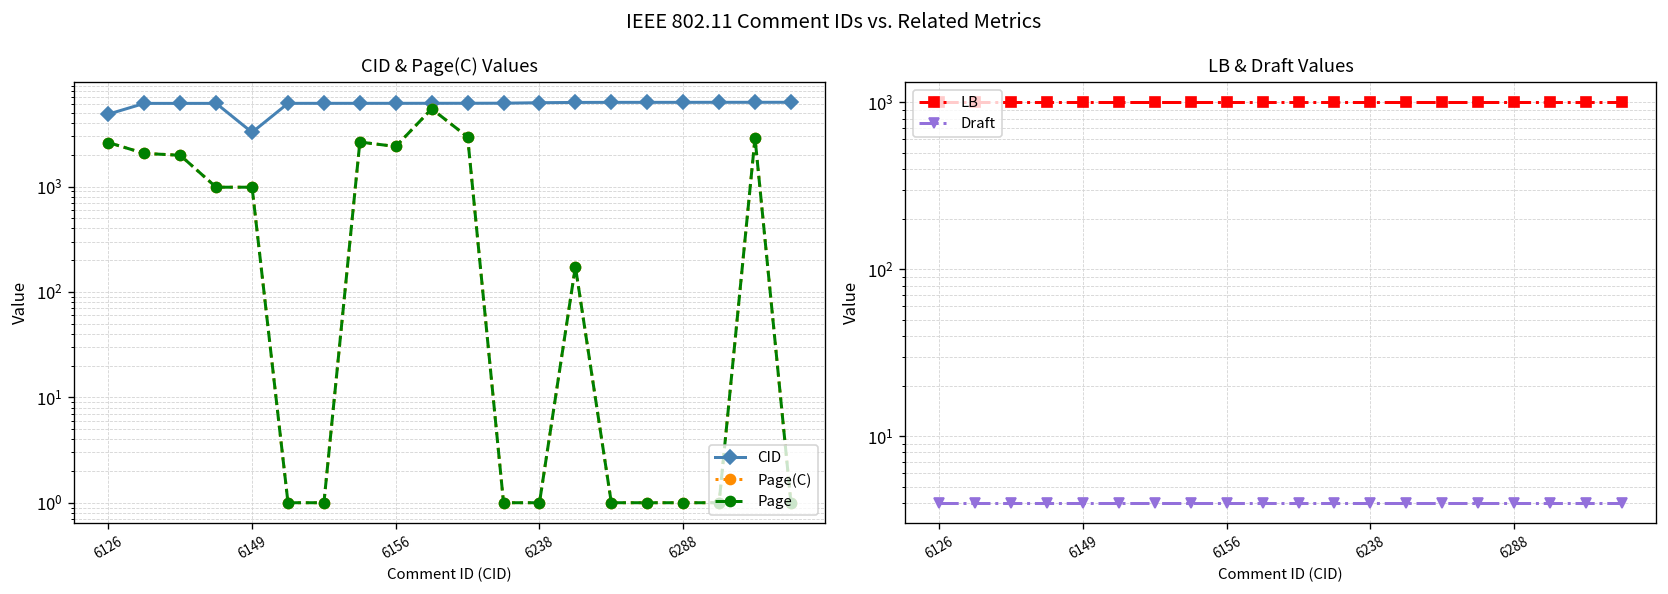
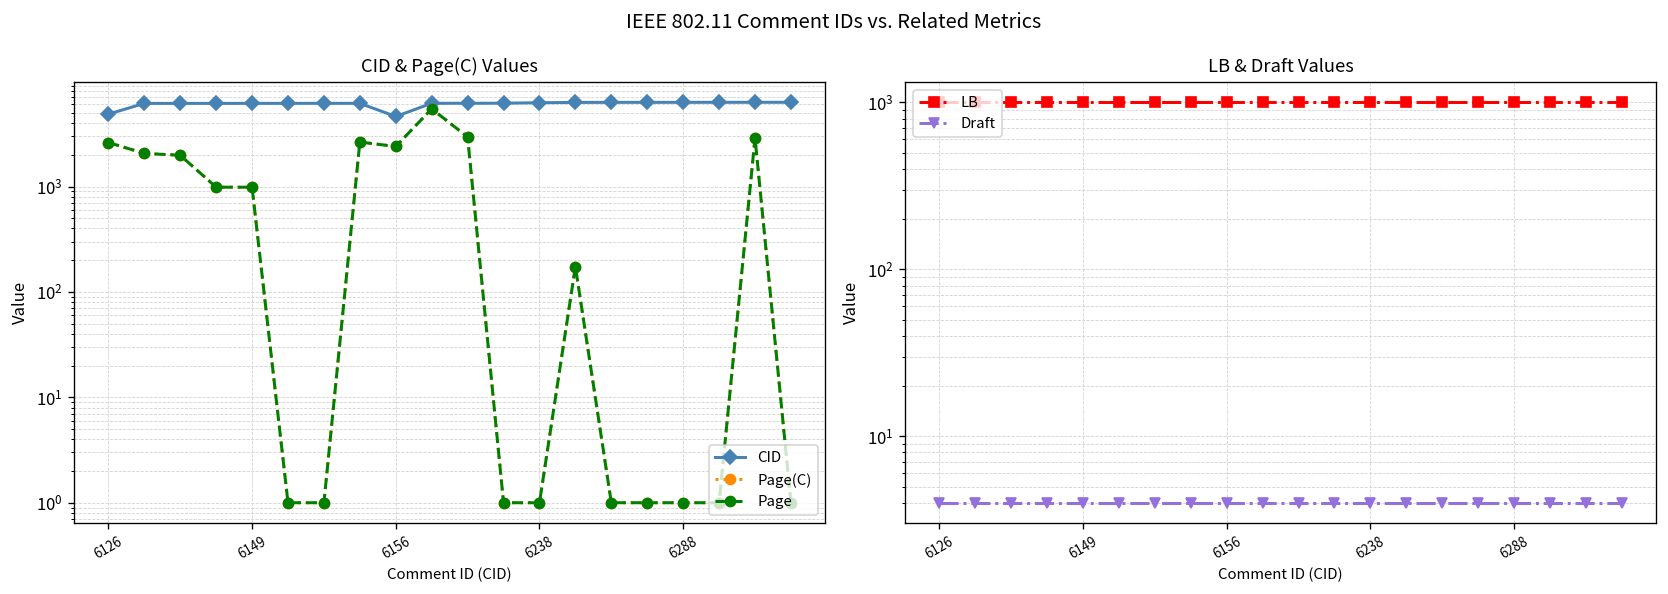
  {
    "CID & Page(C) Values": {
      "CID": {
        "6126": 5000,
-       "6149": 3300,
-       "6156": 6000,
+       "6149": 6000,
+       "6156": 5000,
        "6238": 6000,
        "6288": 6000
      },
      "Page": {
        "6126": 2600,
        "6149": 1000,
        "6156": 2400,
        "6238": 1,
        "6288": 1
      }
    },
    "LB & Draft Values": {
      "LB": {
        "6149": 1000,
        "6156": 1000,
        "6238": 1000,
        "6288": 1000
      },
      "Draft": {
        "6126": 4.0,
        "6149": 4.0,
        "6156": 4.0,
        "6238": 4.0,
        "6288": 4.0
      }
    }
  }
